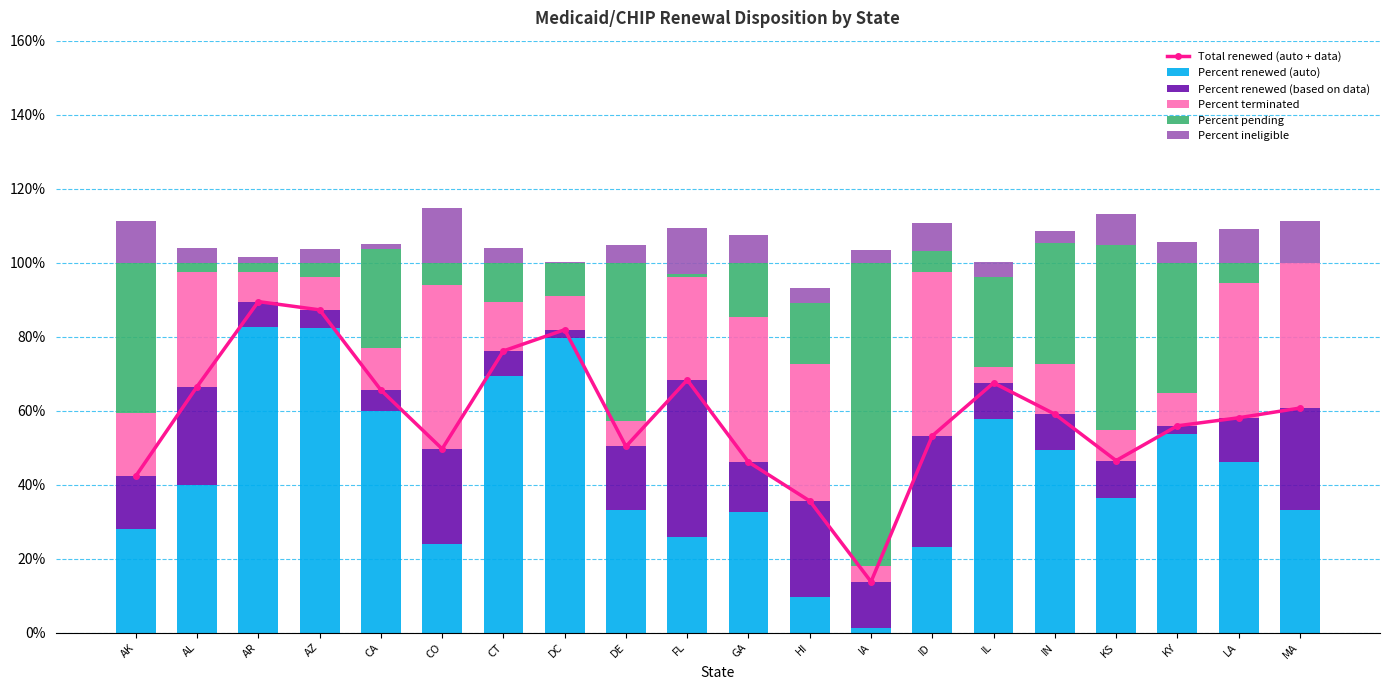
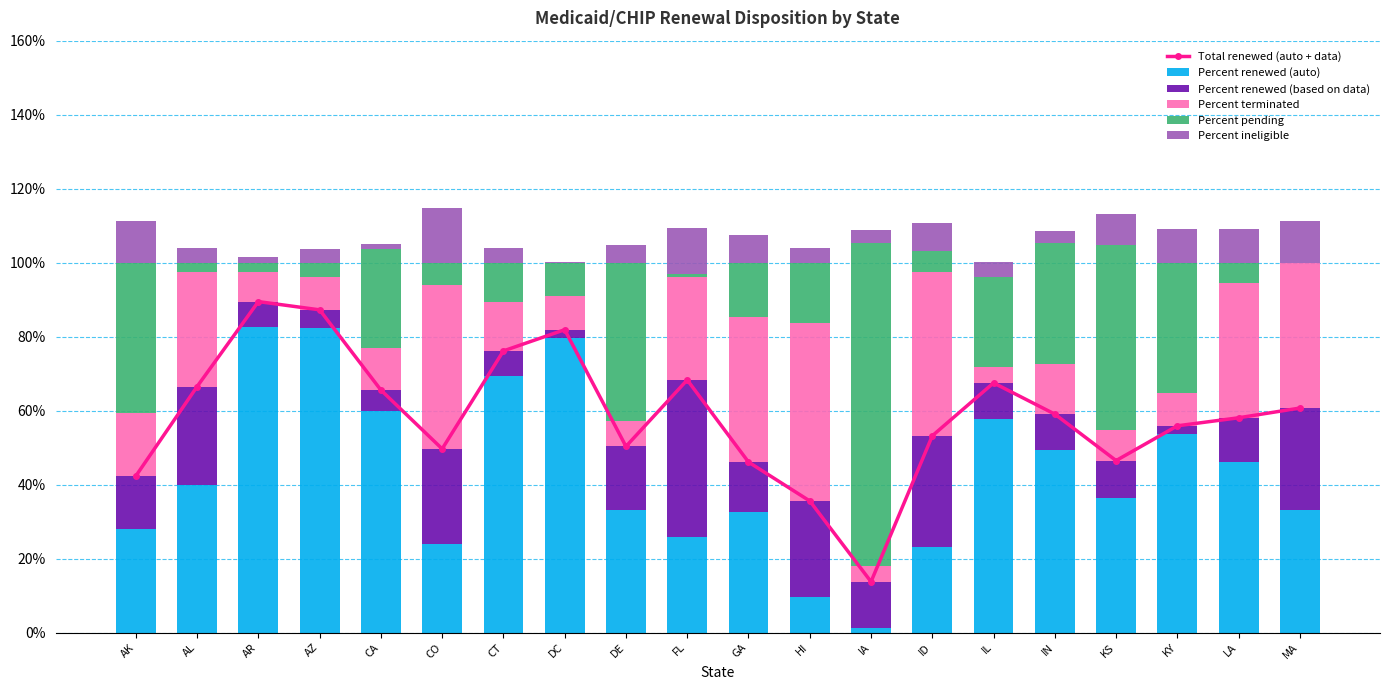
  {
    "Percent renewed (auto)": {
      "AK": "28%",
      "AL": "40%",
      "AR": "83%",
      "AZ": "82%",
      "CA": "60%",
      "CO": "24%",
      "CT": "69%",
      "DC": "80%",
      "DE": "33%",
      "FL": "26%",
      "GA": "33%",
      "HI": "10%",
      "IA": "1%",
      "ID": "23%",
      "IL": "58%",
      "IN": "49%",
      "KS": "36%",
      "KY": "54%",
      "LA": "46%",
      "MA": "33%"
    },
    "Percent renewed (based on data)": {
      "AK": "14%",
      "AL": "27%",
      "AR": "7%",
      "AZ": "5%",
      "CA": "6%",
      "CO": "26%",
      "CT": "7%",
      "DC": "2%",
      "DE": "17%",
      "FL": "42%",
      "GA": "13%",
      "HI": "26%",
      "IA": "12%",
      "ID": "30%",
      "IL": "10%",
      "IN": "10%",
      "KS": "10%",
      "KY": "2%",
      "LA": "12%",
      "MA": "28%"
    },
    "Percent terminated": {
      "AK": "17%",
      "AL": "31%",
      "AR": "8%",
      "AZ": "9%",
      "CA": "11%",
      "CO": "44%",
      "CT": "13%",
      "DC": "9%",
      "DE": "7%",
      "FL": "28%",
      "GA": "39%",
-     "HI": "37%",
+     "HI": "48%",
      "IA": "4%",
      "ID": "44%",
      "IL": "4%",
      "IN": "13%",
      "KS": "8%",
      "KY": "9%",
      "LA": "36%",
      "MA": "39%"
    },
    "Percent pending": {
      "AK": "41%",
      "AL": "3%",
      "AR": "2%",
      "AZ": "4%",
      "CA": "27%",
      "CO": "6%",
      "CT": "11%",
      "DC": "9%",
      "DE": "43%",
      "FL": "1%",
      "GA": "15%",
      "HI": "16%",
-     "IA": "82%",
+     "IA": "88%",
      "ID": "6%",
      "IL": "24%",
      "IN": "33%",
      "KS": "50%",
      "KY": "35%",
      "LA": "6%"
    },
    "Percent ineligible": {
      "AK": "11%",
      "AL": "4%",
      "AR": "1%",
      "AZ": "4%",
      "CA": "2%",
      "CO": "15%",
      "CT": "4%",
      "DE": "5%",
      "FL": "12%",
      "GA": "7%",
      "HI": "4%",
      "IA": "3%",
      "ID": "8%",
      "IL": "4%",
      "IN": "3%",
      "KS": "8%",
-     "KY": "6%",
+     "KY": "9%",
      "LA": "9%",
      "MA": "11%"
    }
  }
